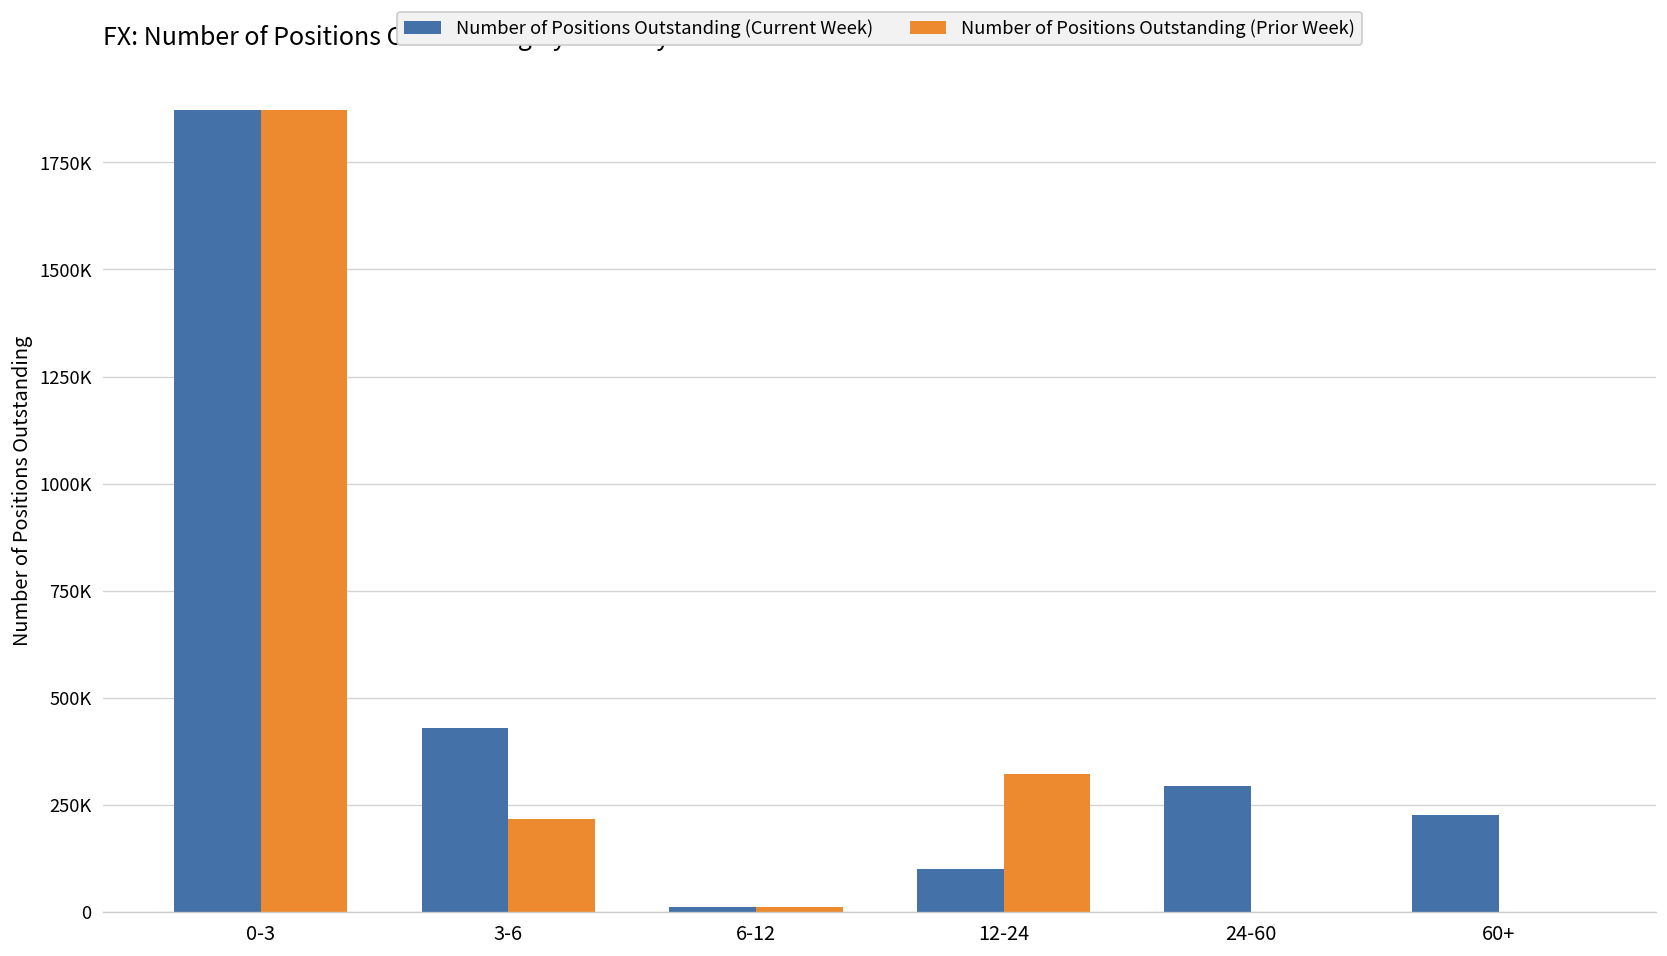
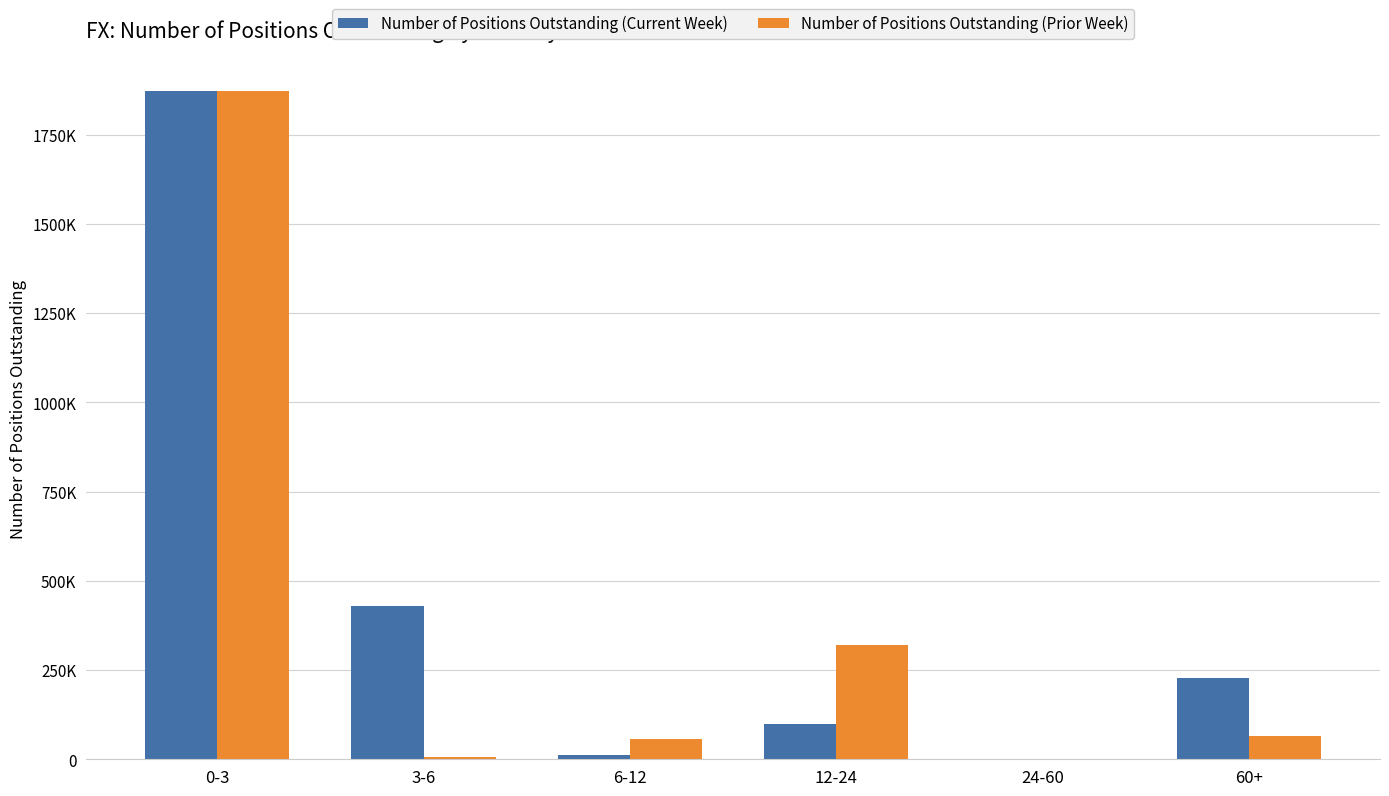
  {
    "Number of Positions Outstanding (Current Week)": {
      "0-3": 1870000,
      "3-6": 430000,
      "6-12": 10000,
      "12-24": 100000,
-     "24-60": 290000,
+     "24-60": 0,
      "60+": 230000
    },
    "Number of Positions Outstanding (Prior Week)": {
      "0-3": 1870000,
-     "3-6": 220000,
-     "6-12": 10000,
+     "3-6": 10000,
+     "6-12": 60000,
      "12-24": 320000,
-     "60+": 0
+     "60+": 70000
    }
  }
